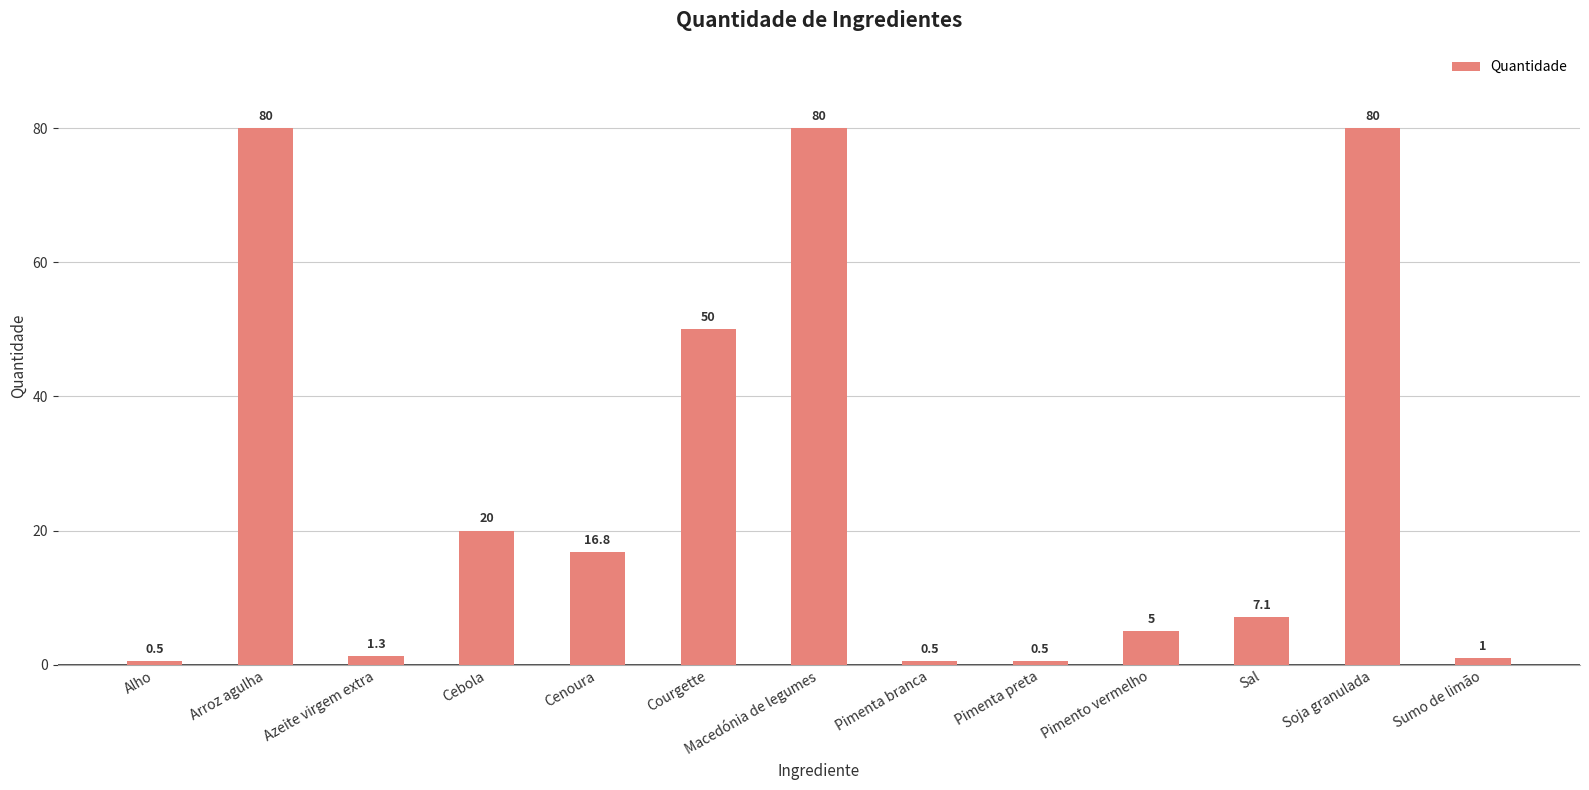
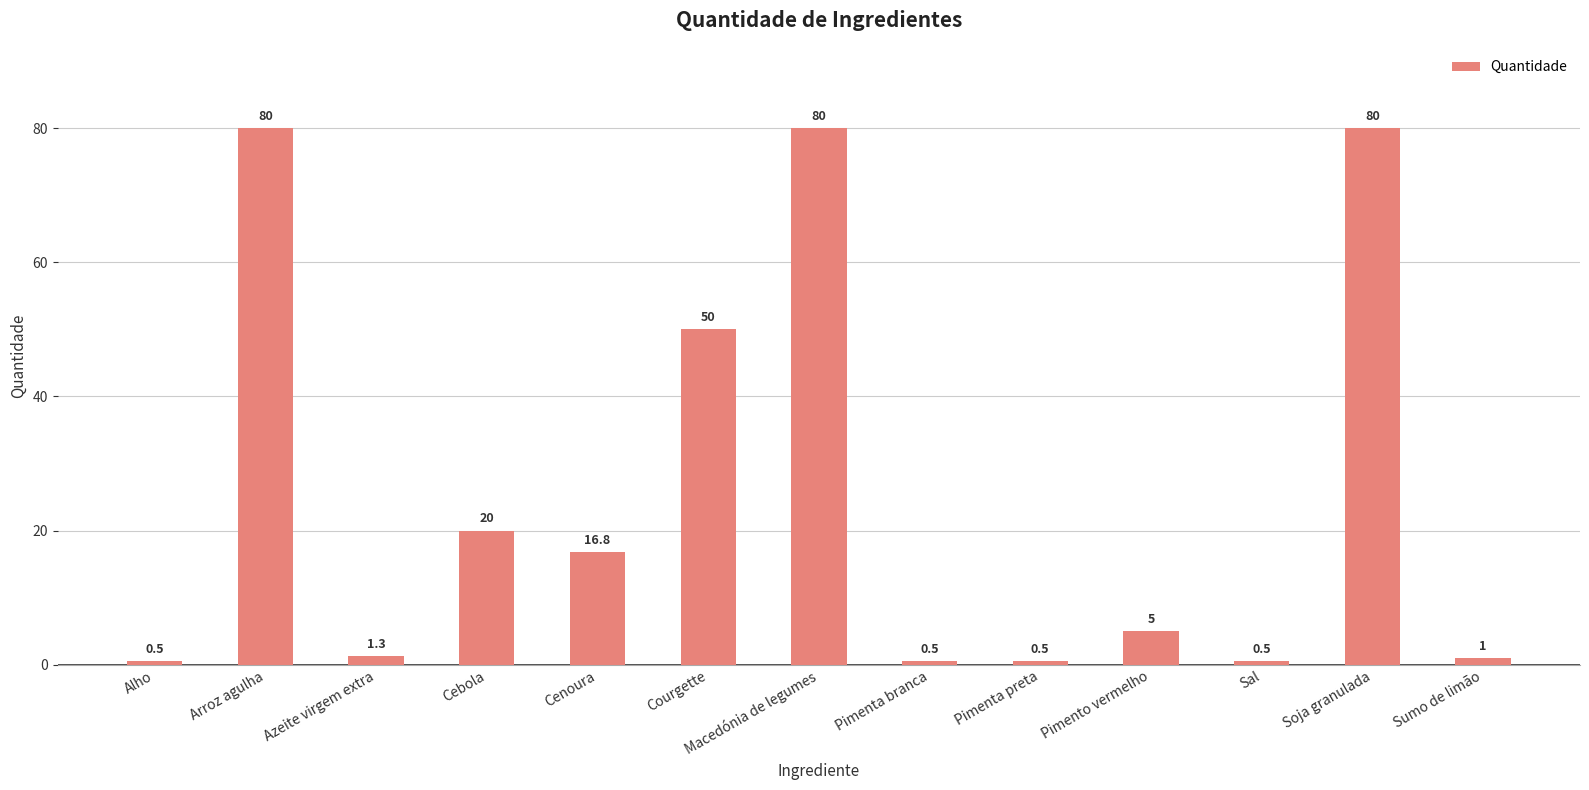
  {
    "Alho": 0.5,
    "Arroz agulha": 80,
    "Azeite virgem extra": 1.3,
    "Cebola": 20,
    "Cenoura": 16.8,
    "Courgette": 50,
    "Macedónia de legumes": 80,
    "Pimenta branca": 0.5,
    "Pimenta preta": 0.5,
    "Pimento vermelho": 5,
-   "Sal": 7.1,
+   "Sal": 0.5,
    "Soja granulada": 80,
    "Sumo de limão": 1
  }
